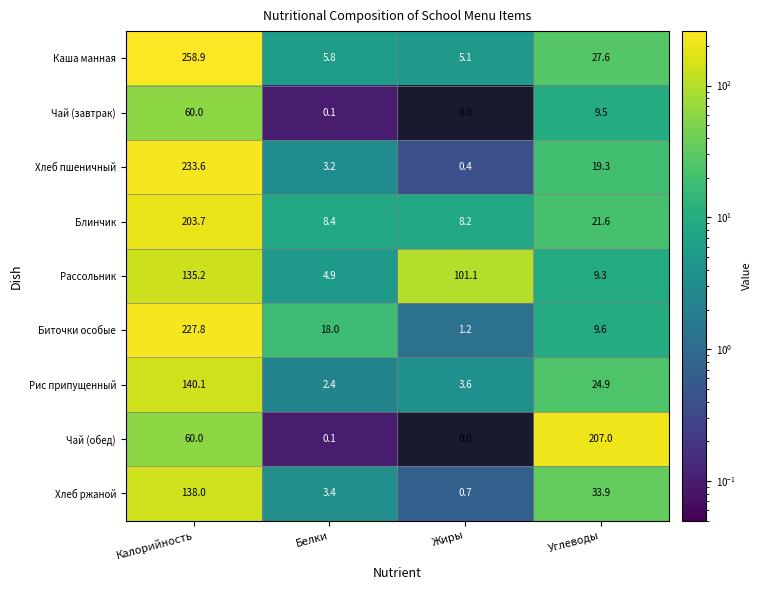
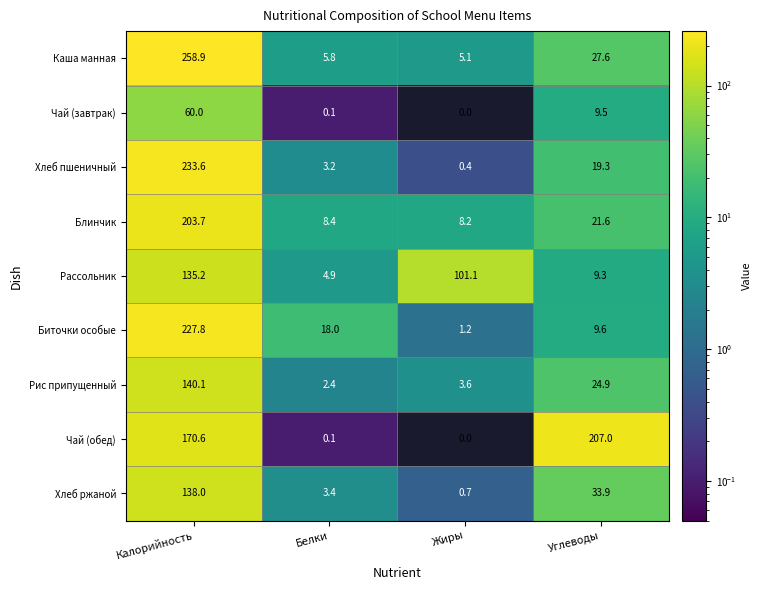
  {
    "Каша манная": {
      "Калорийность": 258.9,
      "Белки": 5.8,
      "Жиры": 5.1,
      "Углеводы": 27.6
    },
    "Чай (завтрак)": {
      "Калорийность": 60.0,
      "Белки": 0.1,
      "Углеводы": 9.5
    },
    "Хлеб пшеничный": {
      "Калорийность": 233.6,
      "Белки": 3.2,
      "Жиры": 0.4,
      "Углеводы": 19.3
    },
    "Блинчик": {
      "Калорийность": 203.7,
      "Белки": 8.4,
      "Жиры": 8.2,
      "Углеводы": 21.6
    },
    "Рассольник": {
      "Калорийность": 135.2,
      "Белки": 4.9,
      "Жиры": 101.1,
      "Углеводы": 9.3
    },
    "Биточки особые": {
      "Калорийность": 227.8,
      "Белки": 18.0,
      "Жиры": 1.2,
      "Углеводы": 9.6
    },
    "Рис припущенный": {
      "Калорийность": 140.1,
      "Белки": 2.4,
      "Жиры": 3.6,
      "Углеводы": 24.9
    },
    "Чай (обед)": {
-     "Калорийность": 60.0,
+     "Калорийность": 170.6,
      "Белки": 0.1,
      "Углеводы": 207.0
    },
    "Хлеб ржаной": {
      "Калорийность": 138.0,
      "Белки": 3.4,
      "Жиры": 0.7,
      "Углеводы": 33.9
    }
  }
